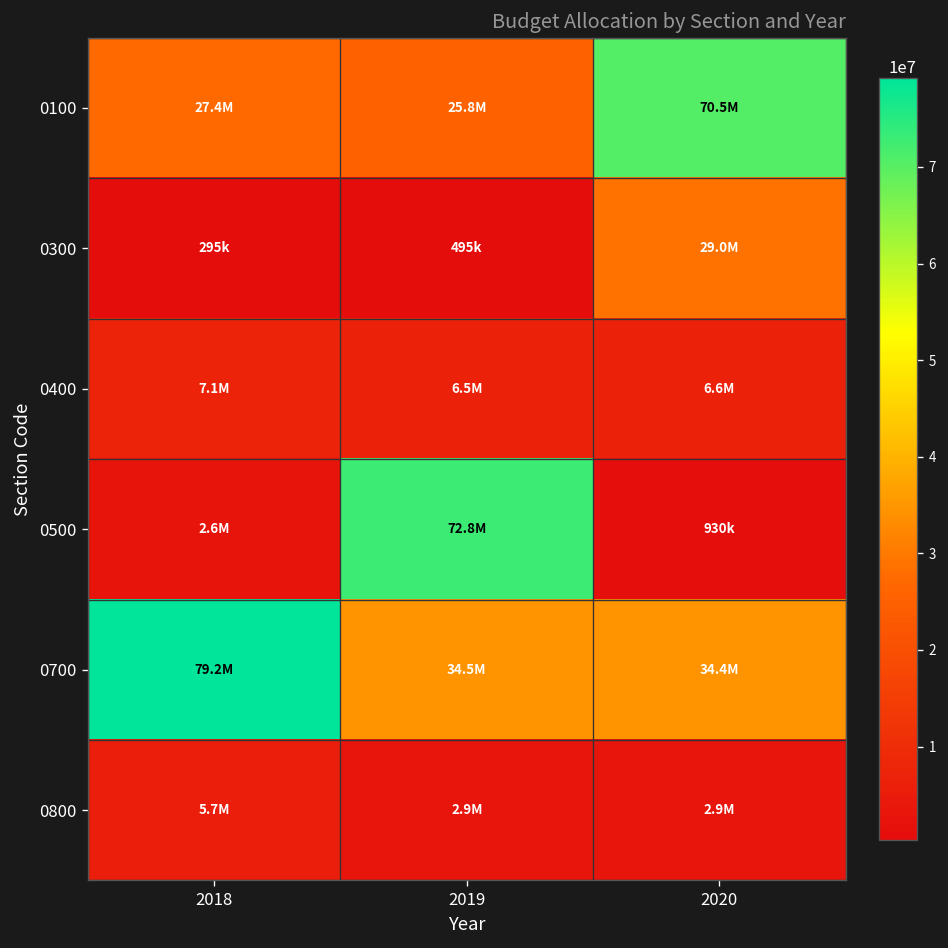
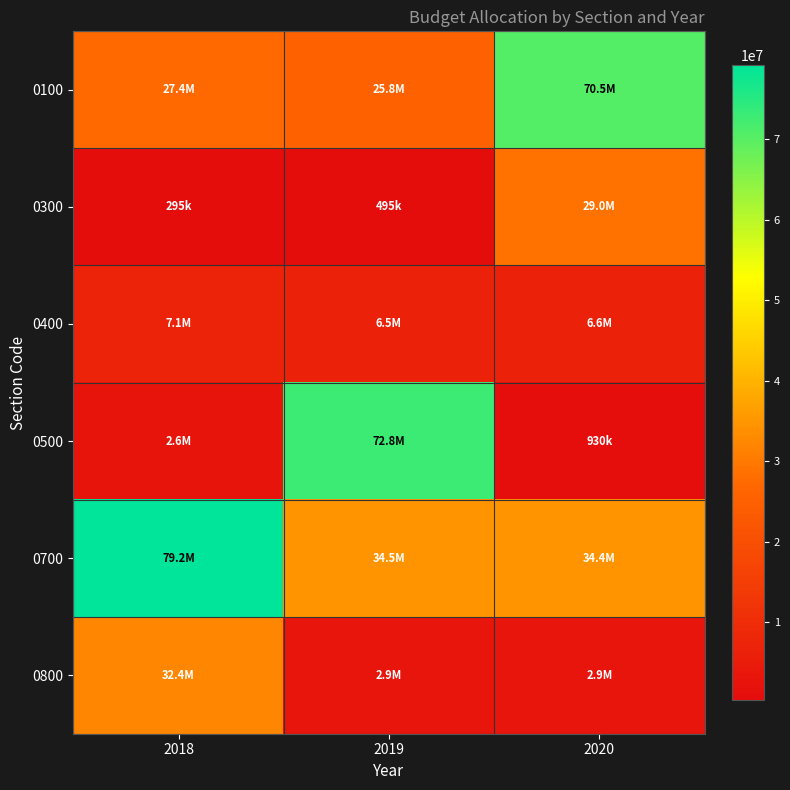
  {
    "0100": {
      "2018": "27.4M",
      "2019": "25.8M",
      "2020": "70.5M"
    },
    "0300": {
      "2018": "295k",
      "2019": "495k",
      "2020": "29.0M"
    },
    "0400": {
      "2018": "7.1M",
      "2019": "6.5M",
      "2020": "6.6M"
    },
    "0500": {
      "2018": "2.6M",
      "2019": "72.8M",
      "2020": "930k"
    },
    "0700": {
      "2018": "79.2M",
      "2019": "34.5M",
      "2020": "34.4M"
    },
    "0800": {
-     "2018": "5.7M",
+     "2018": "32.4M",
      "2019": "2.9M",
      "2020": "2.9M"
    }
  }
